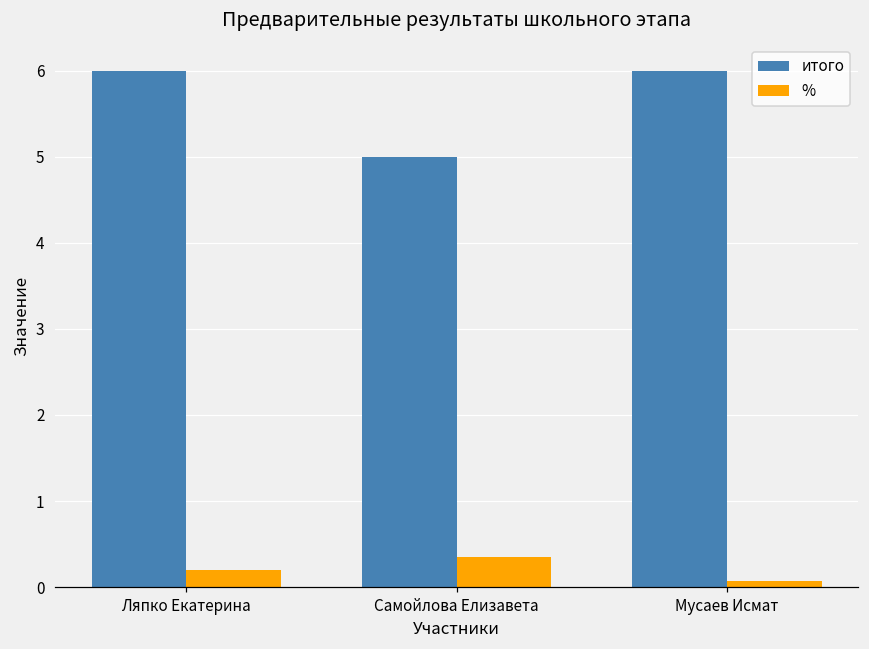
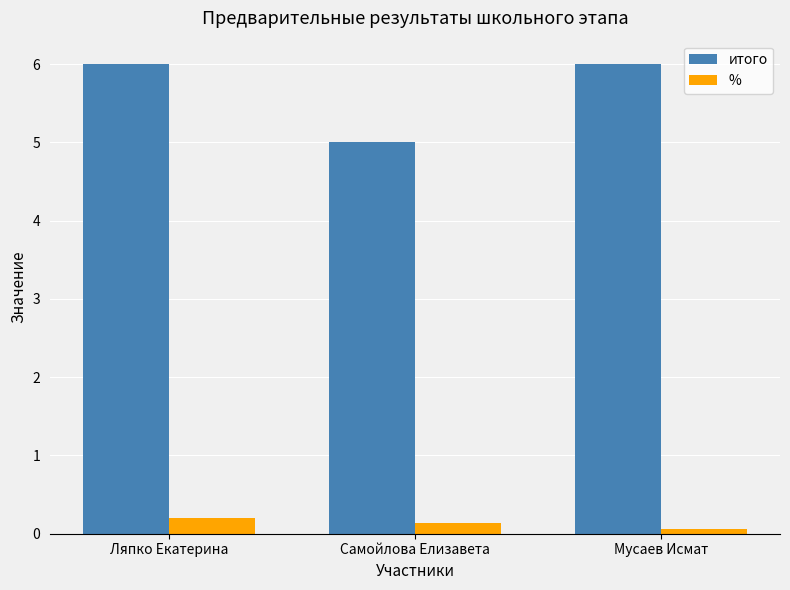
  {
    "итого": {
      "Ляпко Екатерина": 6.0,
      "Самойлова Елизавета": 5.0,
      "Мусаев Исмат": 6.0
    },
    "%": {
      "Ляпко Екатерина": 0.2,
-     "Самойлова Елизавета": 0.4,
+     "Самойлова Елизавета": 0.1,
      "Мусаев Исмат": 0.1
    }
  }
